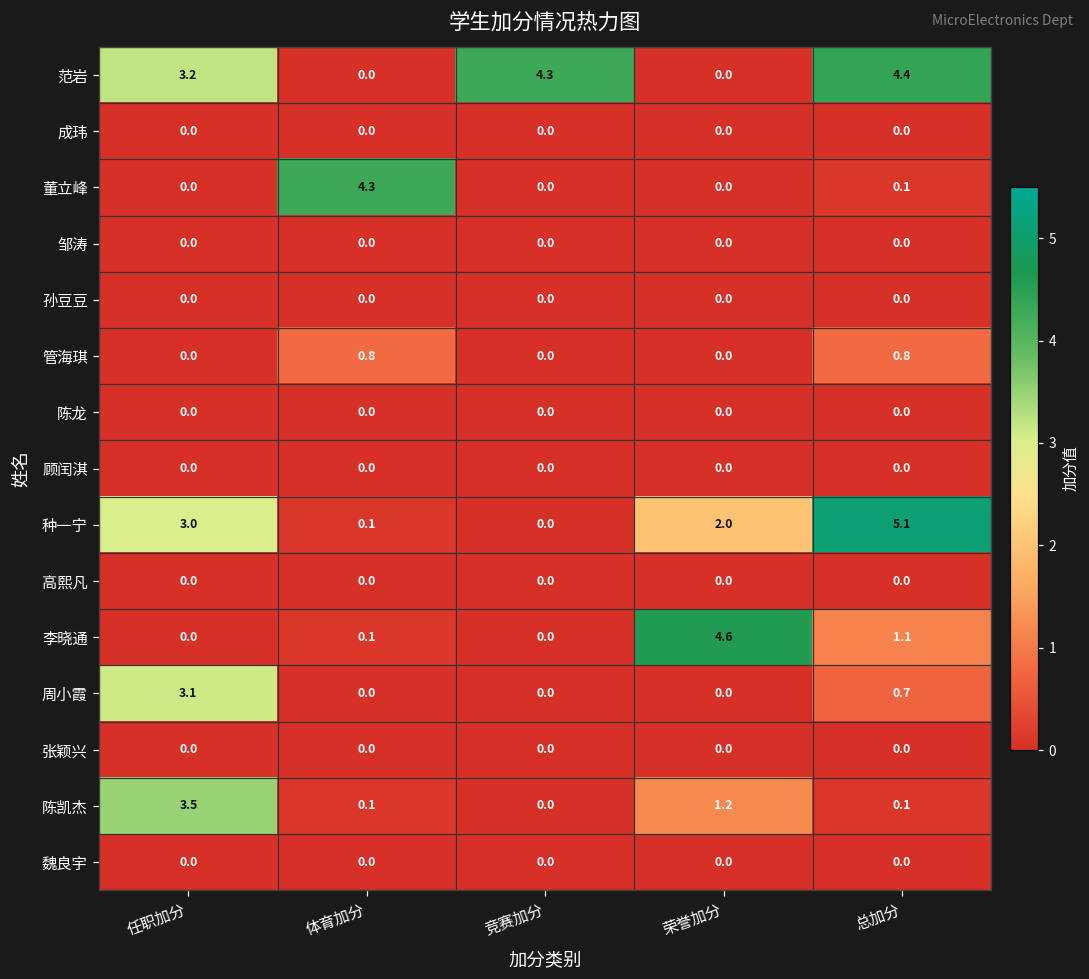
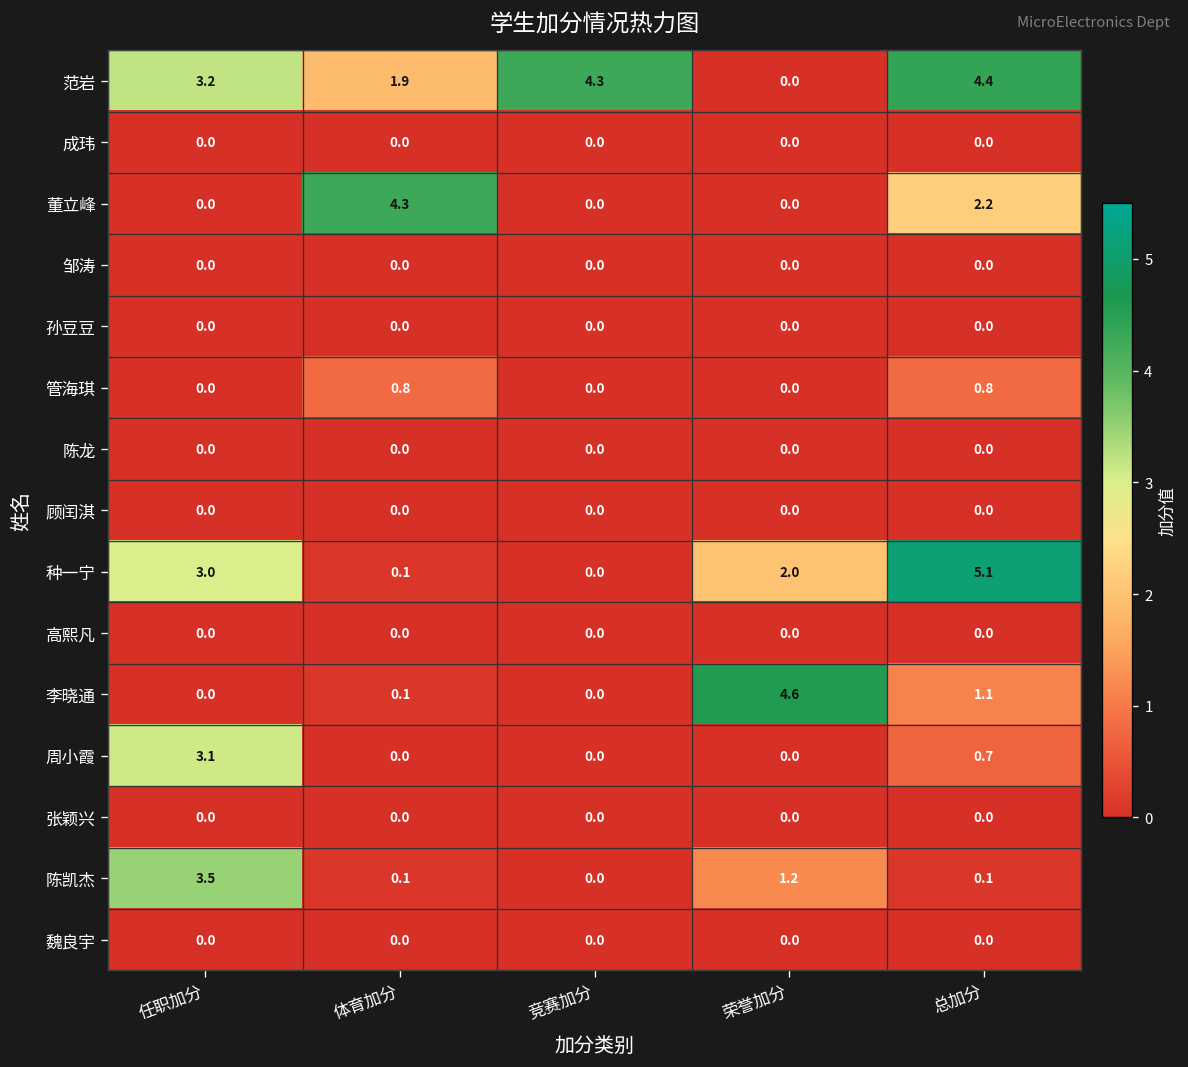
  {
    "范岩": {
      "任职加分": 3.2,
-     "体育加分": 0.0,
+     "体育加分": 1.9,
      "竞赛加分": 4.3,
      "荣誉加分": 0.0,
      "总加分": 4.4
    },
    "成玮": {
      "任职加分": 0.0,
      "体育加分": 0.0,
      "竞赛加分": 0.0,
      "荣誉加分": 0.0,
      "总加分": 0.0
    },
    "董立峰": {
      "任职加分": 0.0,
      "体育加分": 4.3,
      "竞赛加分": 0.0,
      "荣誉加分": 0.0,
-     "总加分": 0.1
+     "总加分": 2.2
    },
    "邹涛": {
      "任职加分": 0.0,
      "体育加分": 0.0,
      "竞赛加分": 0.0,
      "荣誉加分": 0.0,
      "总加分": 0.0
    },
    "孙豆豆": {
      "任职加分": 0.0,
      "体育加分": 0.0,
      "竞赛加分": 0.0,
      "荣誉加分": 0.0,
      "总加分": 0.0
    },
    "管海琪": {
      "任职加分": 0.0,
      "体育加分": 0.8,
      "竞赛加分": 0.0,
      "荣誉加分": 0.0,
      "总加分": 0.8
    },
    "陈龙": {
      "任职加分": 0.0,
      "体育加分": 0.0,
      "竞赛加分": 0.0,
      "荣誉加分": 0.0,
      "总加分": 0.0
    },
    "顾闰淇": {
      "任职加分": 0.0,
      "体育加分": 0.0,
      "竞赛加分": 0.0,
      "荣誉加分": 0.0,
      "总加分": 0.0
    },
    "种一宁": {
      "任职加分": 3.0,
      "体育加分": 0.1,
      "竞赛加分": 0.0,
      "荣誉加分": 2.0,
      "总加分": 5.1
    },
    "高熙凡": {
      "任职加分": 0.0,
      "体育加分": 0.0,
      "竞赛加分": 0.0,
      "荣誉加分": 0.0,
      "总加分": 0.0
    },
    "李晓通": {
      "任职加分": 0.0,
      "体育加分": 0.1,
      "竞赛加分": 0.0,
      "荣誉加分": 4.6,
      "总加分": 1.1
    },
    "周小霞": {
      "任职加分": 3.1,
      "体育加分": 0.0,
      "竞赛加分": 0.0,
      "荣誉加分": 0.0,
      "总加分": 0.7
    },
    "张颖兴": {
      "任职加分": 0.0,
      "体育加分": 0.0,
      "竞赛加分": 0.0,
      "荣誉加分": 0.0,
      "总加分": 0.0
    },
    "陈凯杰": {
      "任职加分": 3.5,
      "体育加分": 0.1,
      "竞赛加分": 0.0,
      "荣誉加分": 1.2,
      "总加分": 0.1
    },
    "魏良宇": {
      "任职加分": 0.0,
      "体育加分": 0.0,
      "竞赛加分": 0.0,
      "荣誉加分": 0.0,
      "总加分": 0.0
    }
  }
